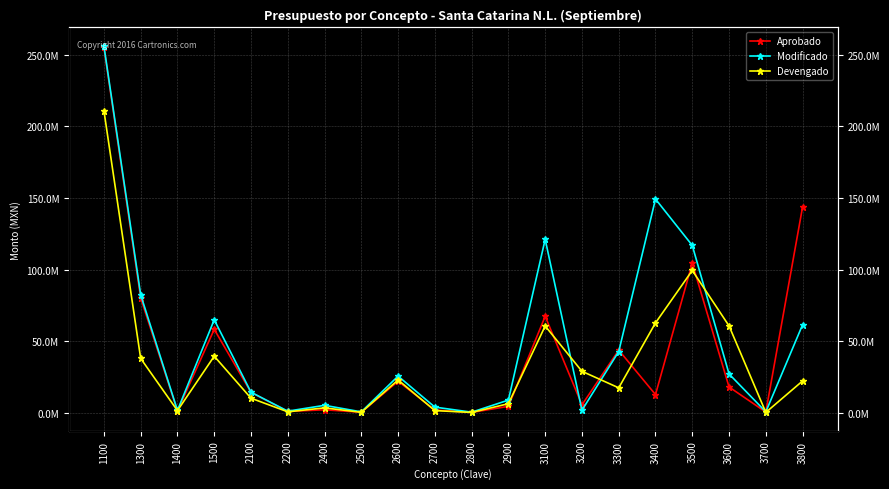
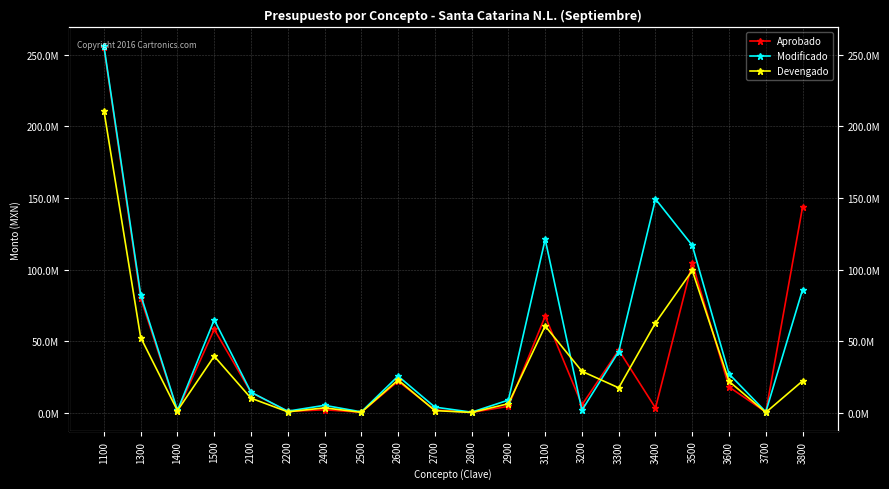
  {
    "Aprobado": {
      "1300": 80000000,
      "1500": 58000000,
      "2900": 4000000,
      "3100": 67000000,
      "3200": 5000000,
-     "3400": 13000000,
+     "3400": 3000000,
      "3500": 105000000,
      "3600": 18000000,
      "3800": 144000000
    },
    "Modificado": {
      "1300": 82000000,
      "1500": 65000000,
      "2400": 5000000,
      "2600": 26000000,
      "2700": 4000000,
      "2900": 9000000,
      "3100": 121000000,
      "3200": 2000000,
      "3400": 149000000,
      "3500": 117000000,
      "3600": 27000000,
-     "3800": 61000000
+     "3800": 86000000
    },
    "Devengado": {
      "1100": 211000000,
-     "1300": 38000000,
+     "1300": 53000000,
      "1500": 39000000,
      "2100": 10000000,
      "2900": 6000000,
      "3100": 61000000,
      "3200": 29000000,
      "3300": 17000000,
      "3400": 63000000,
      "3500": 99000000,
-     "3600": 61000000,
+     "3600": 22000000,
      "3800": 22000000
    }
  }
